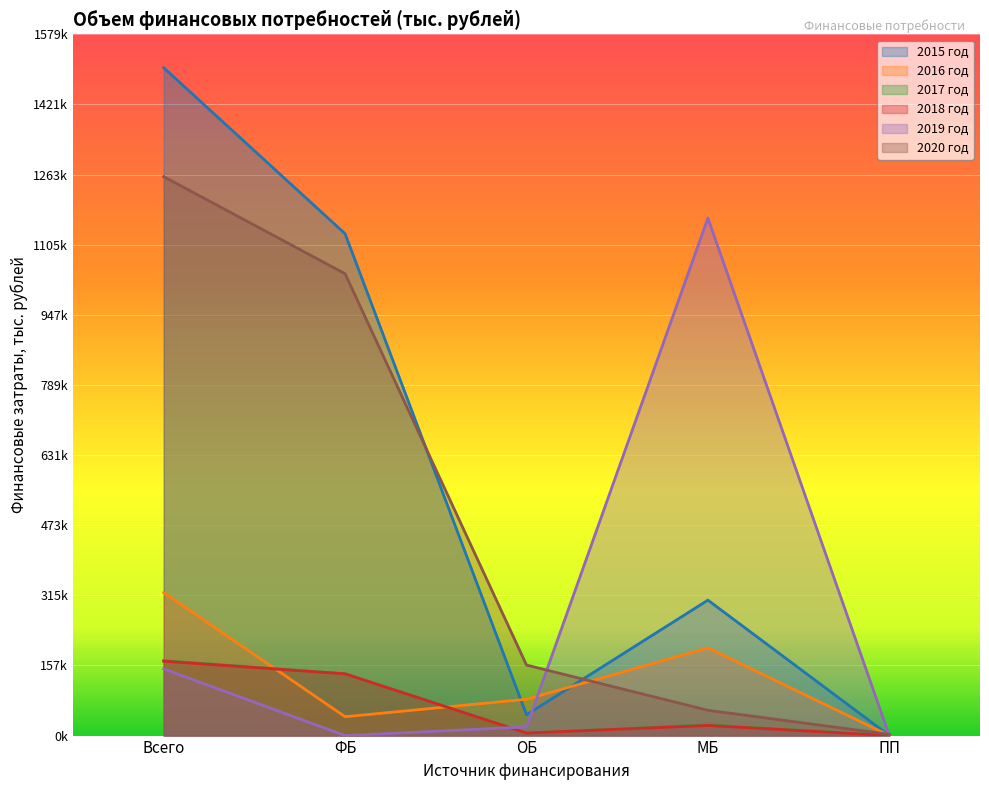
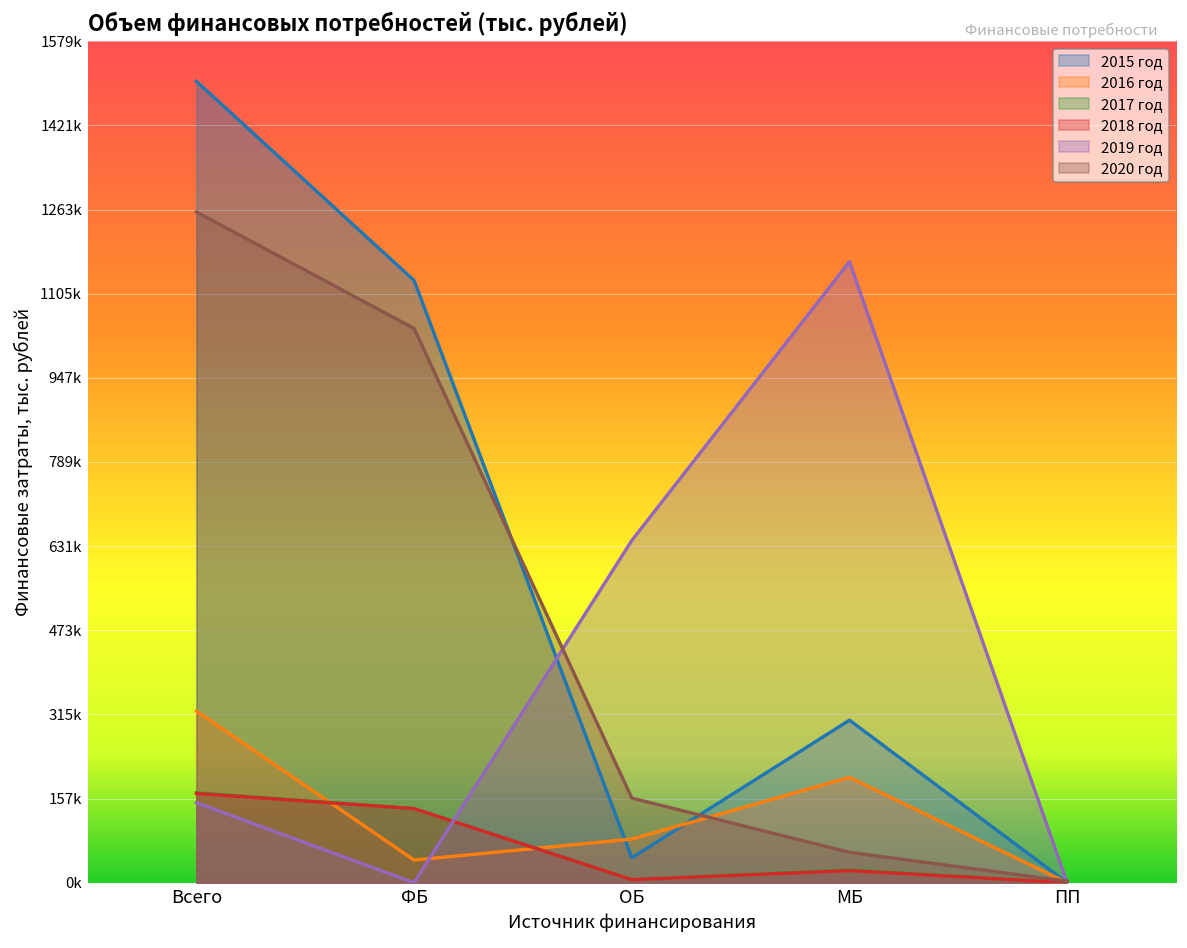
  {
    "2015 год": {
      "Всего": 1500000,
      "ФБ": 1130000,
      "ОБ": 50000,
      "МБ": 300000
    },
    "2019 год": {
      "Всего": 150000,
      "ФБ": 0,
-     "ОБ": 20000,
+     "ОБ": 640000,
      "МБ": 1170000
    }
  }
